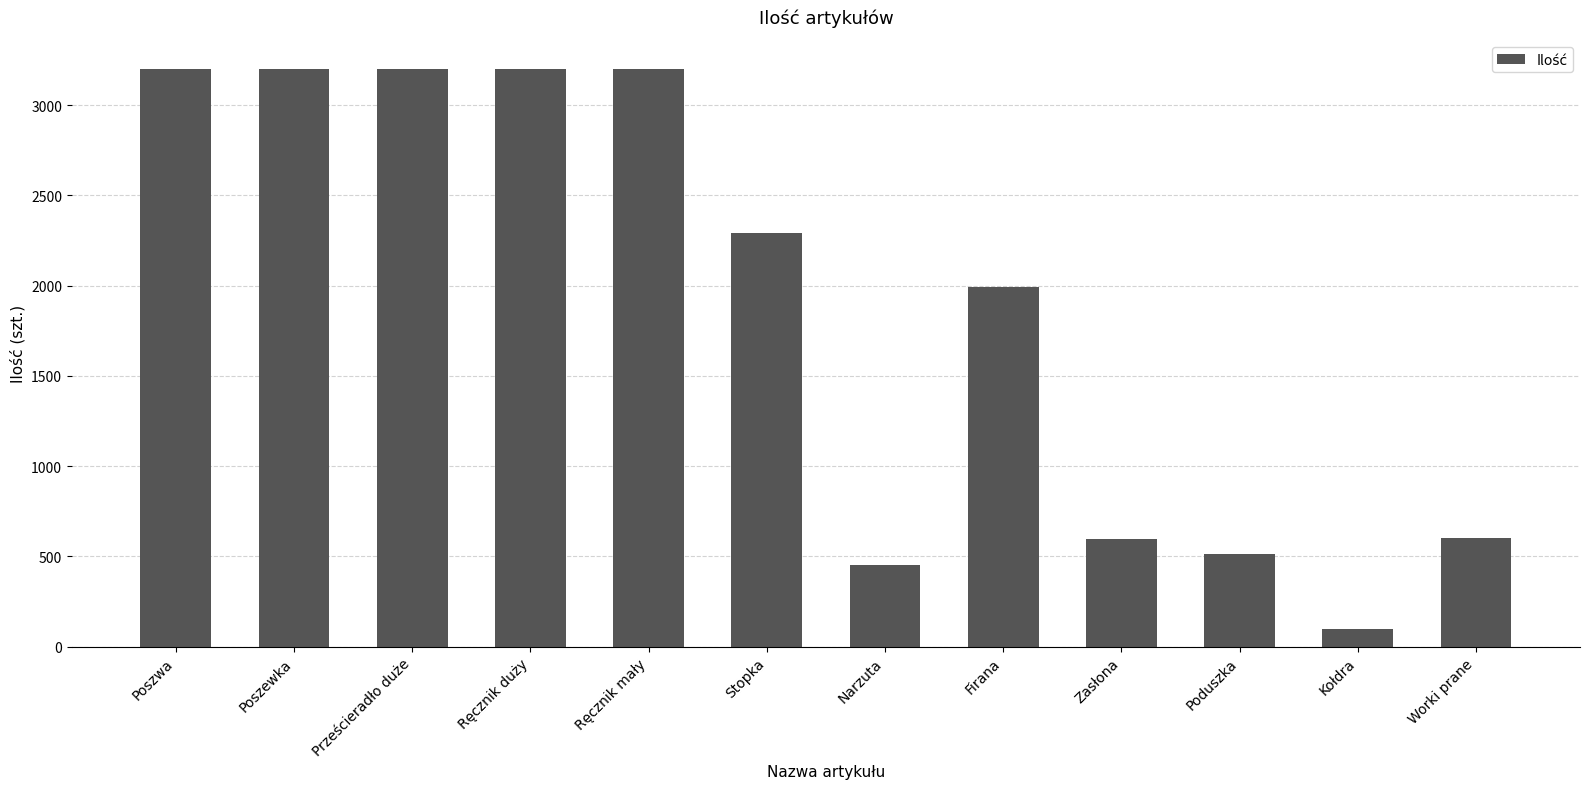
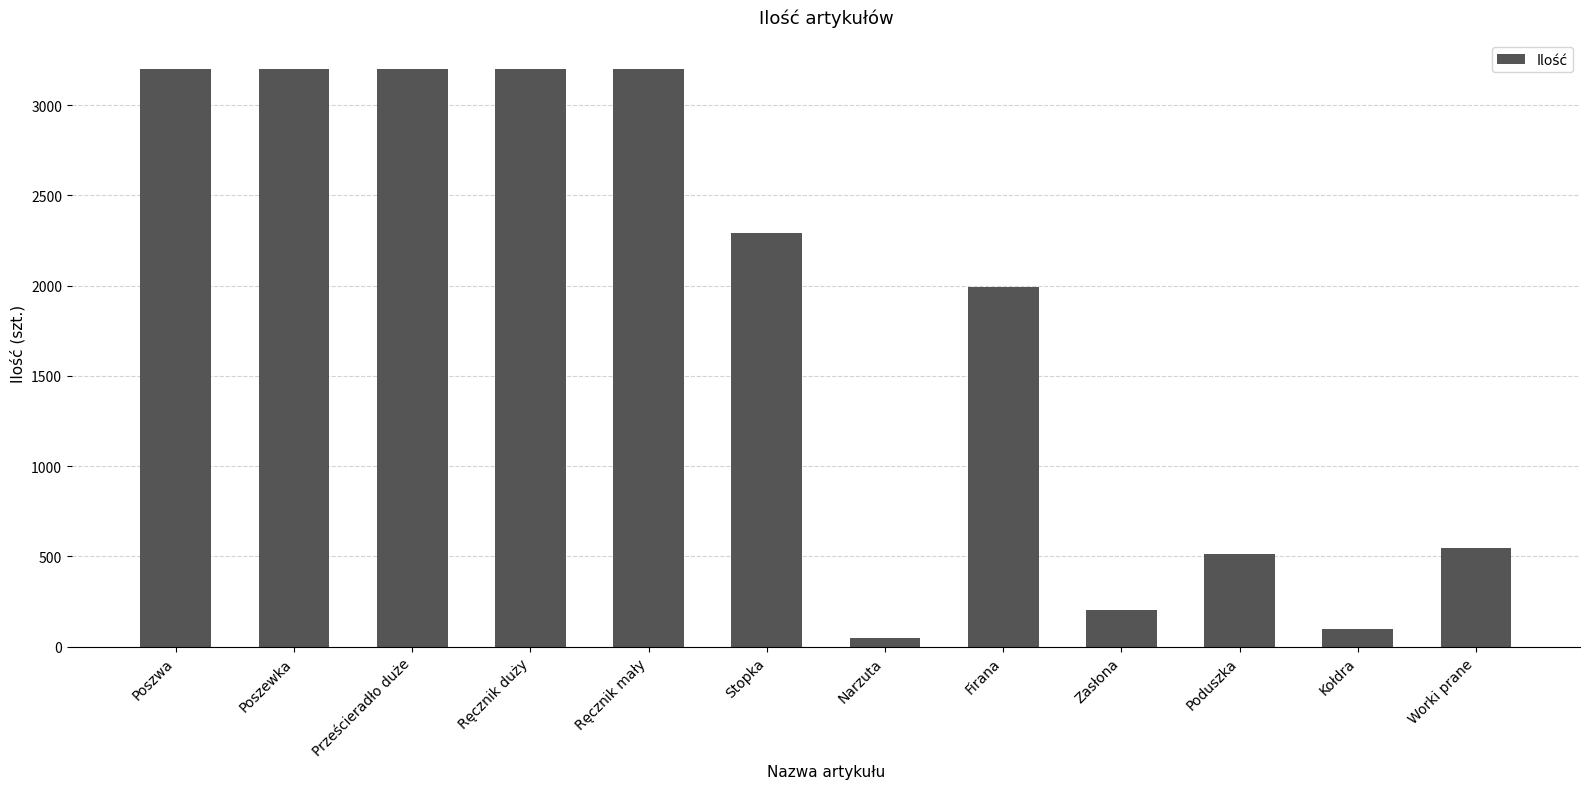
  {
    "Poszwa": 3200,
    "Poszewka": 3200,
    "Prześcieradło duże": 3200,
    "Ręcznik duży": 3200,
    "Ręcznik mały": 3200,
    "Stopka": 2290,
-   "Narzuta": 450,
+   "Narzuta": 50,
    "Firana": 1990,
-   "Zasłona": 590,
+   "Zasłona": 200,
    "Poduszka": 510,
    "Kołdra": 100,
-   "Worki prane": 600
+   "Worki prane": 550
  }
